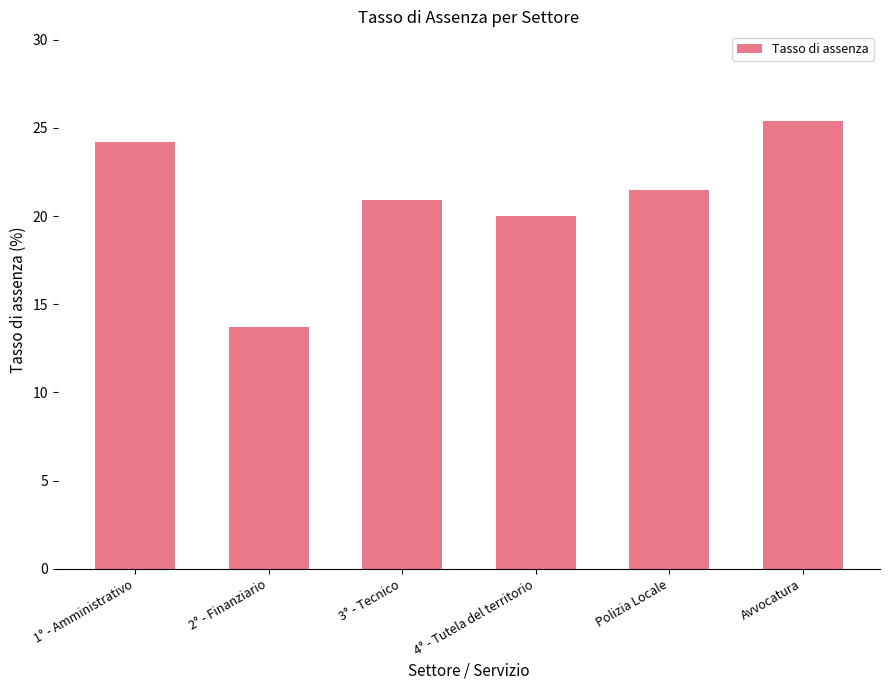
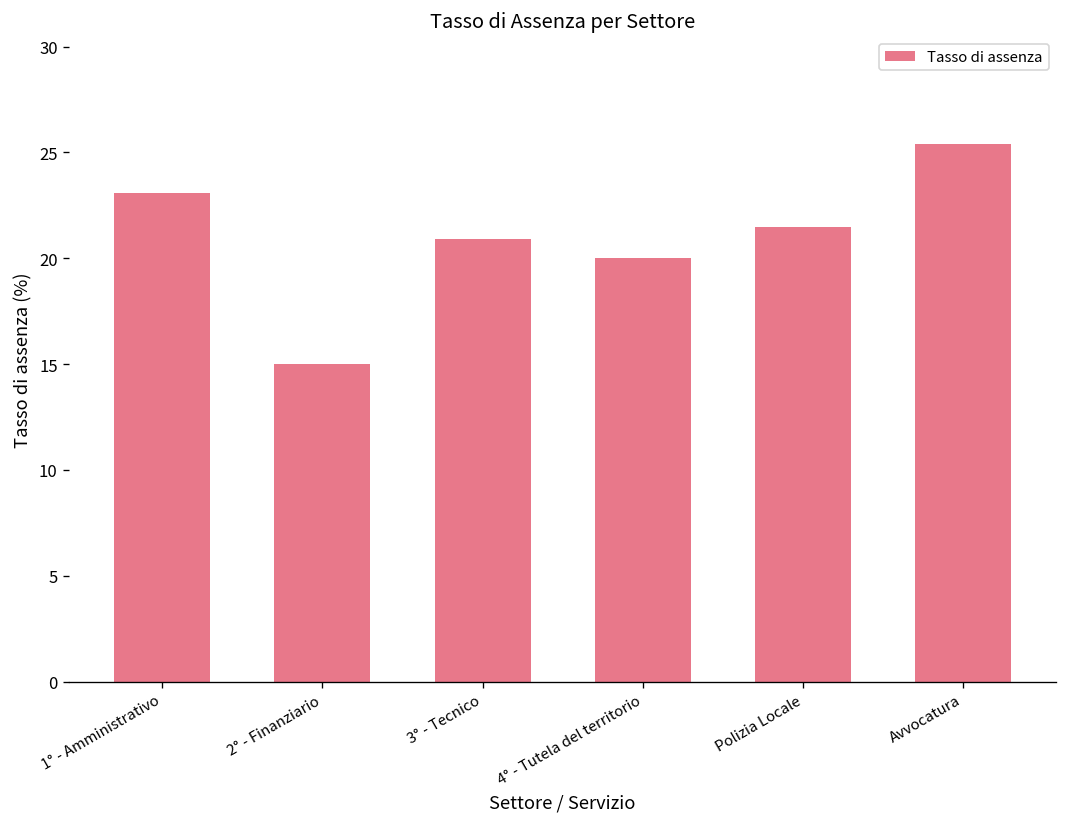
  {
-   "1° - Amministrativo": 24.2,
-   "2° - Finanziario": 13.7,
+   "1° - Amministrativo": 23.1,
+   "2° - Finanziario": 15.0,
    "3° - Tecnico": 20.9,
    "4° - Tutela del territorio": 20.0,
    "Polizia Locale": 21.5,
    "Avvocatura": 25.4
  }
